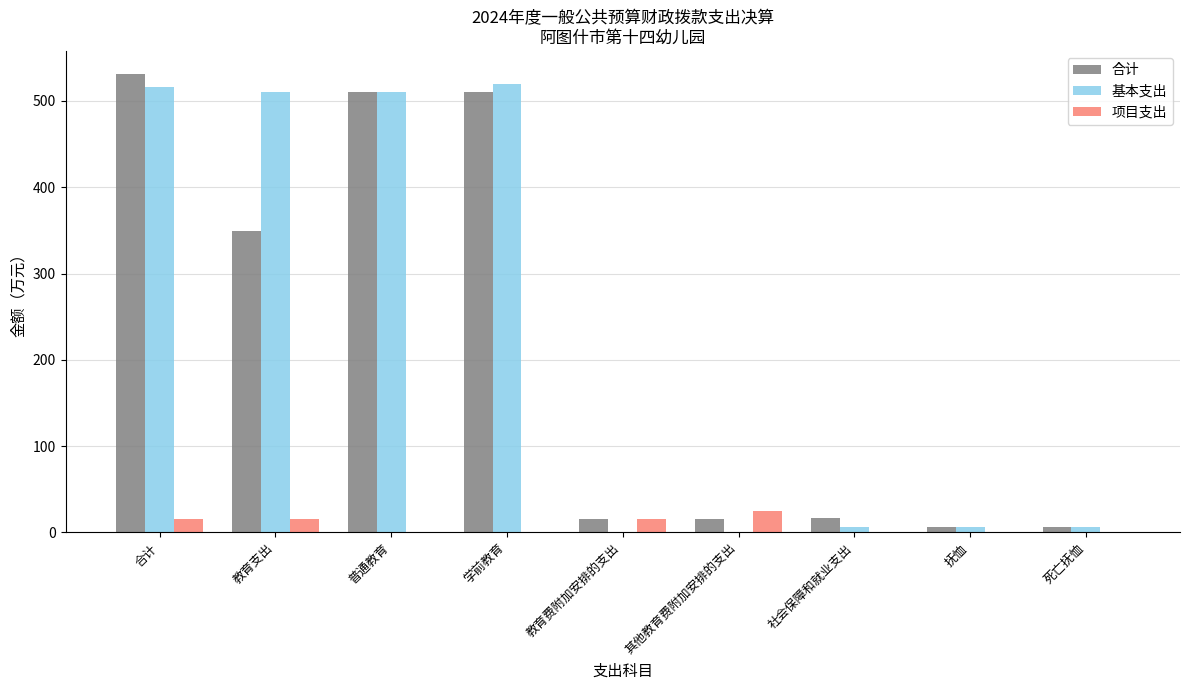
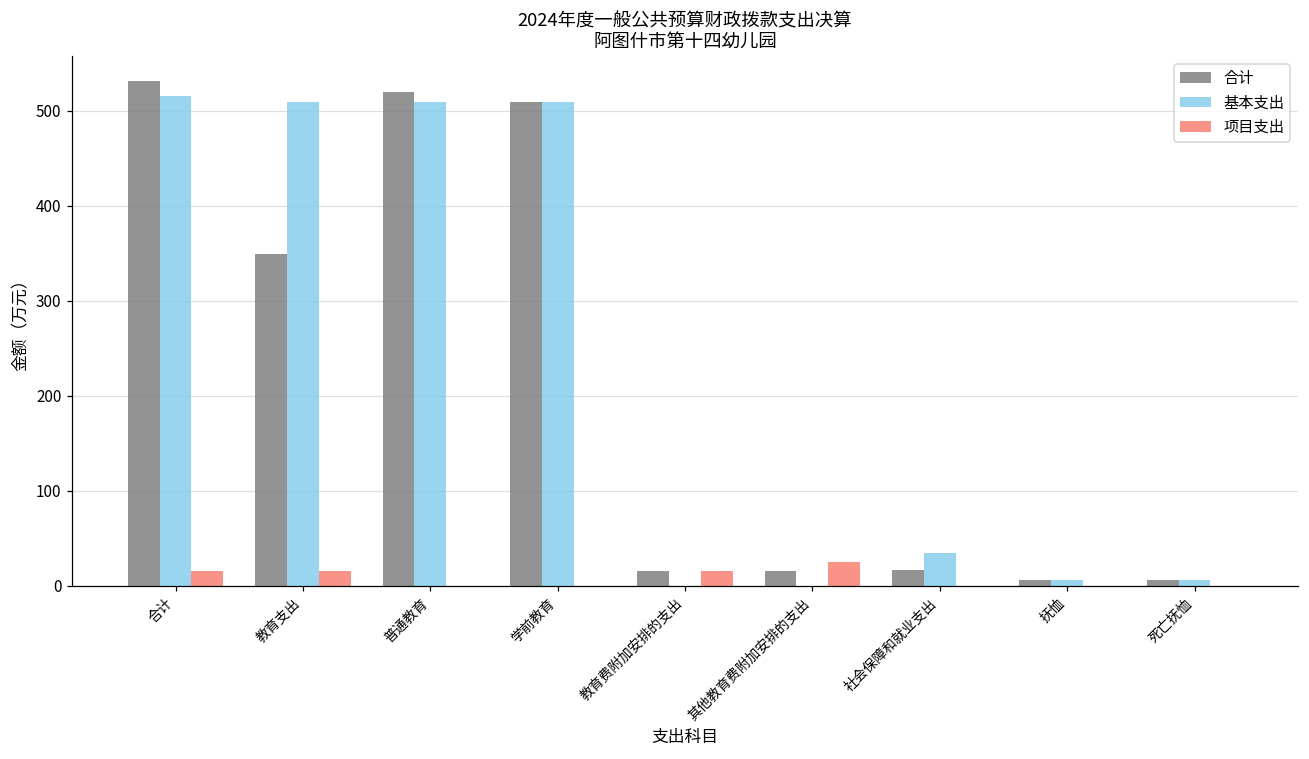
  {
    "合计": {
      "合计": 530,
      "教育支出": 350,
-     "普通教育": 510,
+     "普通教育": 520,
      "学前教育": 510,
      "教育费附加安排的支出": 20,
      "其他教育费附加安排的支出": 20,
      "社会保障和就业支出": 20,
      "抚恤": 10,
      "死亡抚恤": 10
    },
    "基本支出": {
      "合计": 520,
      "教育支出": 510,
      "普通教育": 510,
-     "学前教育": 520,
-     "社会保障和就业支出": 10,
+     "学前教育": 510,
+     "社会保障和就业支出": 30,
      "抚恤": 10,
      "死亡抚恤": 10
    },
    "项目支出": {
      "合计": 20,
      "教育支出": 20,
      "普通教育": 0,
      "学前教育": 0,
      "教育费附加安排的支出": 20,
      "其他教育费附加安排的支出": 20,
      "社会保障和就业支出": 0,
      "抚恤": 0,
      "死亡抚恤": 0
    }
  }
